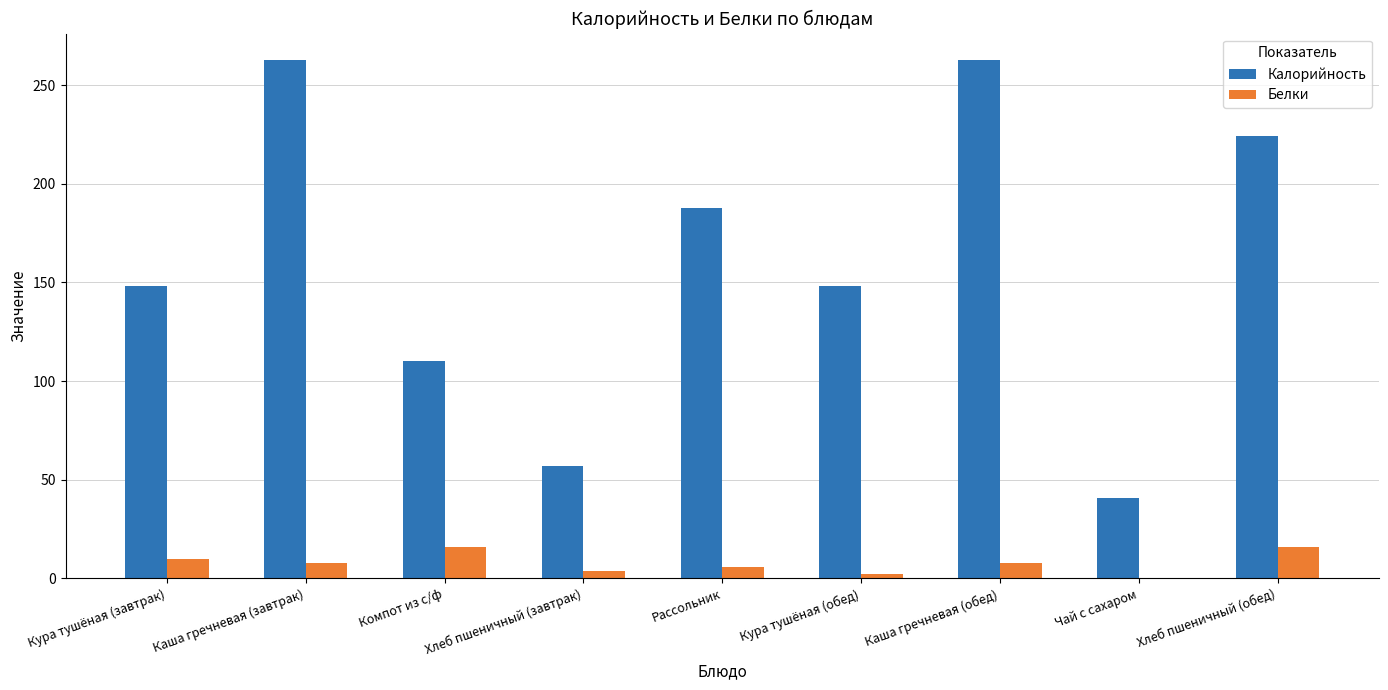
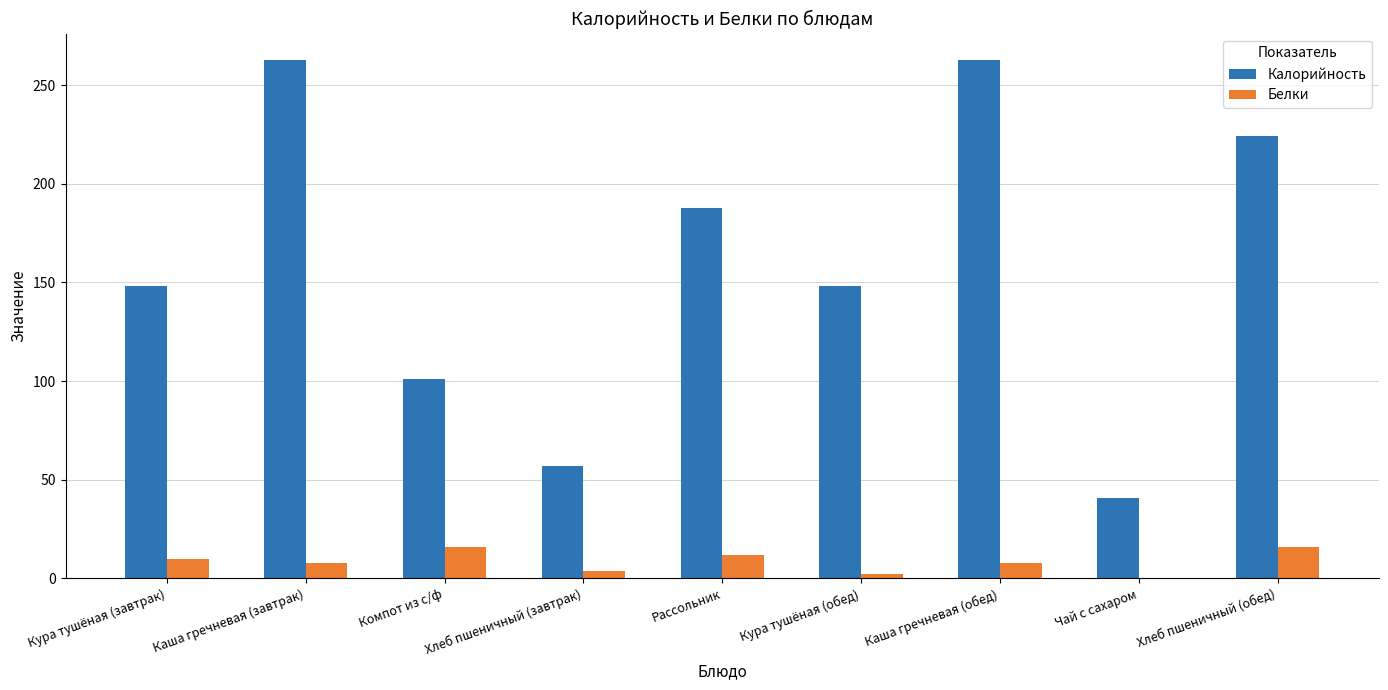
  {
    "Калорийность": {
      "Кура тушёная (завтрак)": 148,
      "Каша гречневая (завтрак)": 263,
-     "Компот из с/ф": 110,
+     "Компот из с/ф": 101,
      "Хлеб пшеничный (завтрак)": 57,
      "Рассольник": 188,
      "Кура тушёная (обед)": 148,
      "Каша гречневая (обед)": 263,
      "Чай с сахаром": 41,
      "Хлеб пшеничный (обед)": 224
    },
    "Белки": {
      "Кура тушёная (завтрак)": 10,
      "Каша гречневая (завтрак)": 8,
      "Компот из с/ф": 16,
      "Хлеб пшеничный (завтрак)": 4,
-     "Рассольник": 6,
+     "Рассольник": 12,
      "Кура тушёная (обед)": 2,
      "Каша гречневая (обед)": 8,
      "Чай с сахаром": 0,
      "Хлеб пшеничный (обед)": 16
    }
  }
